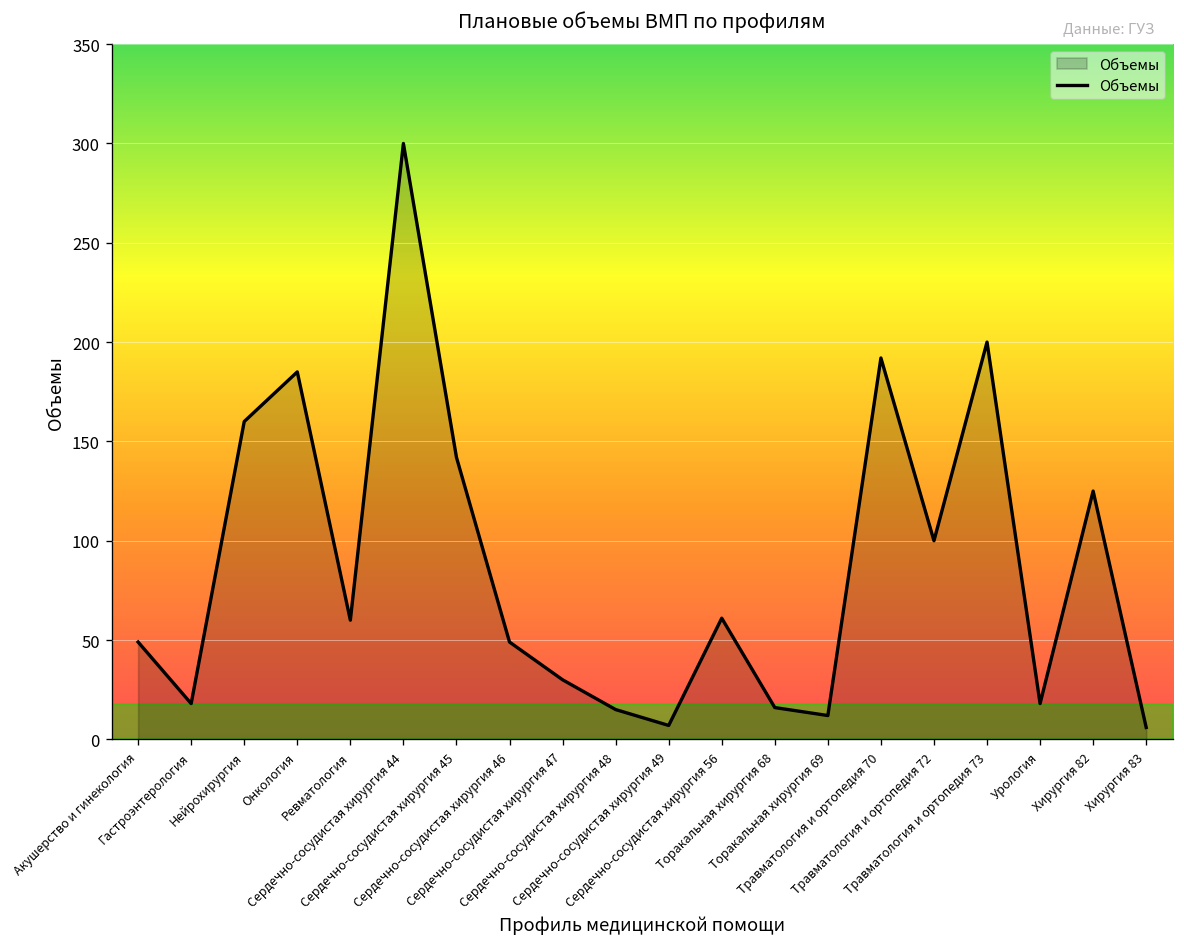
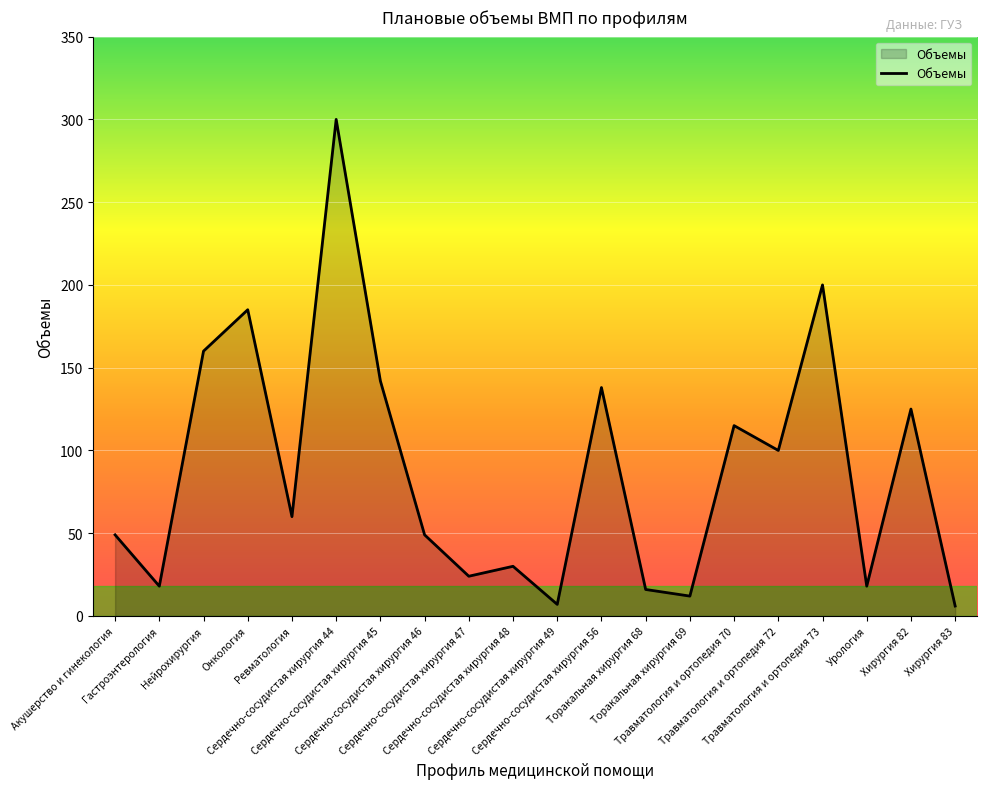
  {
    "Акушерство и гинекология": 49,
    "Гастроэнтерология": 18,
    "Нейрохирургия": 160,
    "Онкология": 185,
    "Ревматология": 60,
    "Сердечно-сосудистая хирургия 44": 300,
    "Сердечно-сосудистая хирургия 45": 142,
    "Сердечно-сосудистая хирургия 46": 49,
-   "Сердечно-сосудистая хирургия 47": 30,
-   "Сердечно-сосудистая хирургия 48": 15,
+   "Сердечно-сосудистая хирургия 47": 24,
+   "Сердечно-сосудистая хирургия 48": 30,
    "Сердечно-сосудистая хирургия 49": 7,
-   "Сердечно-сосудистая хирургия 56": 61,
+   "Сердечно-сосудистая хирургия 56": 138,
    "Торакальная хирургия 68": 16,
    "Торакальная хирургия 69": 12,
-   "Травматология и ортопедия 70": 192,
+   "Травматология и ортопедия 70": 115,
    "Травматология и ортопедия 72": 100,
    "Травматология и ортопедия 73": 200,
    "Урология": 18,
    "Хирургия 82": 125,
    "Хирургия 83": 6
  }
